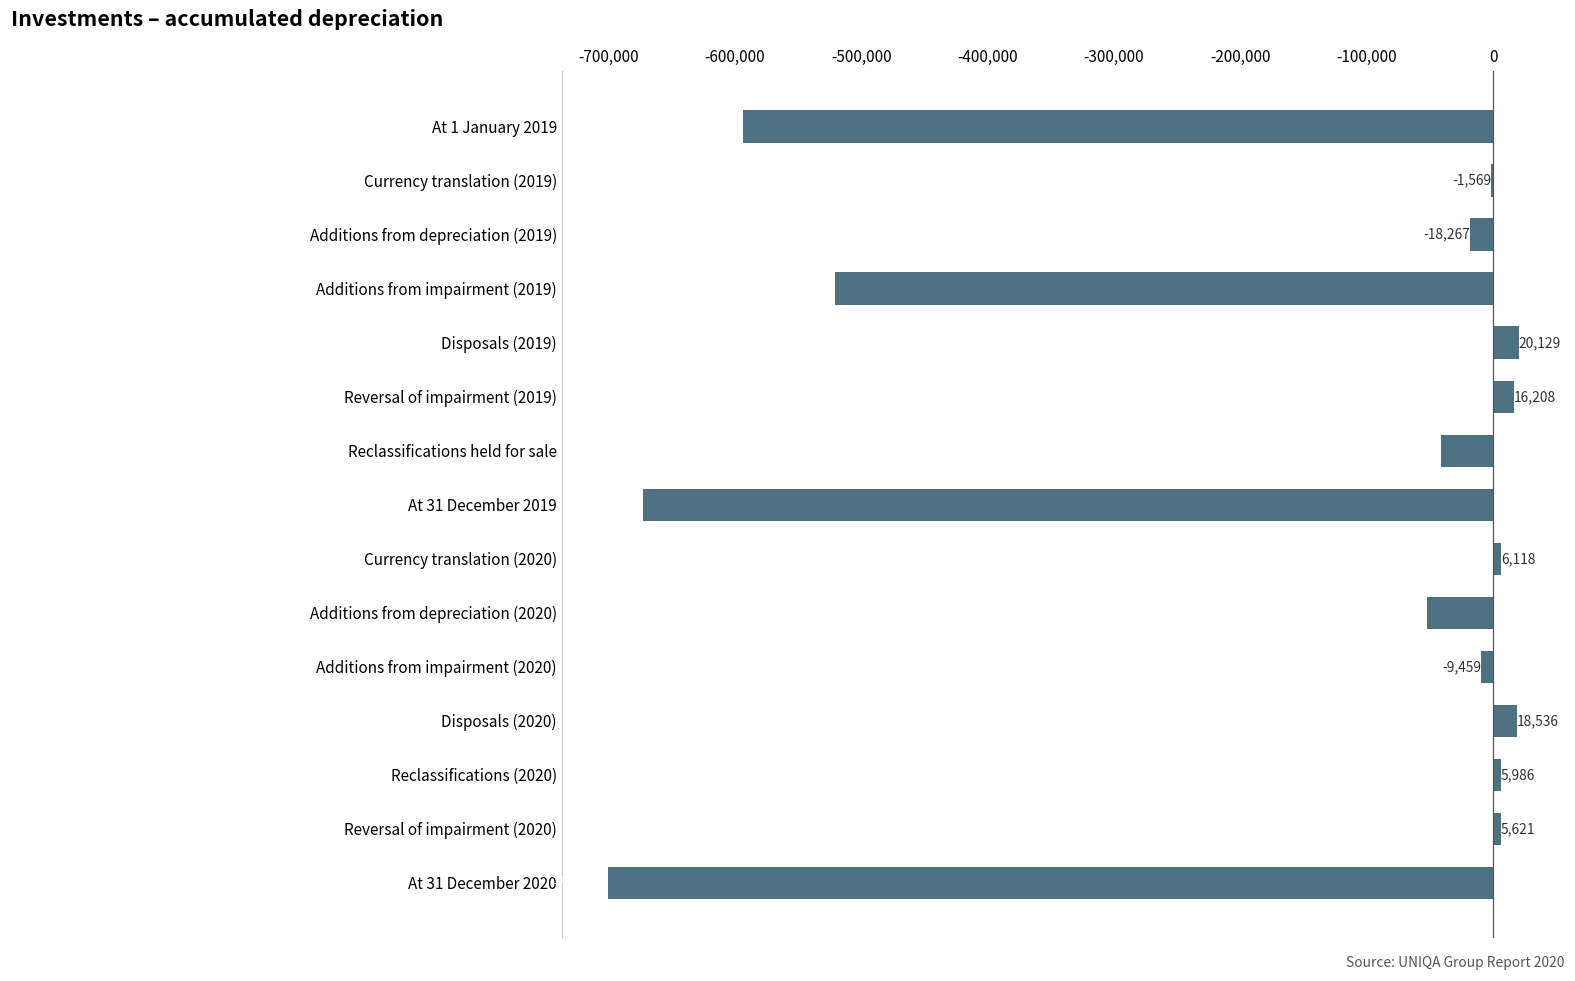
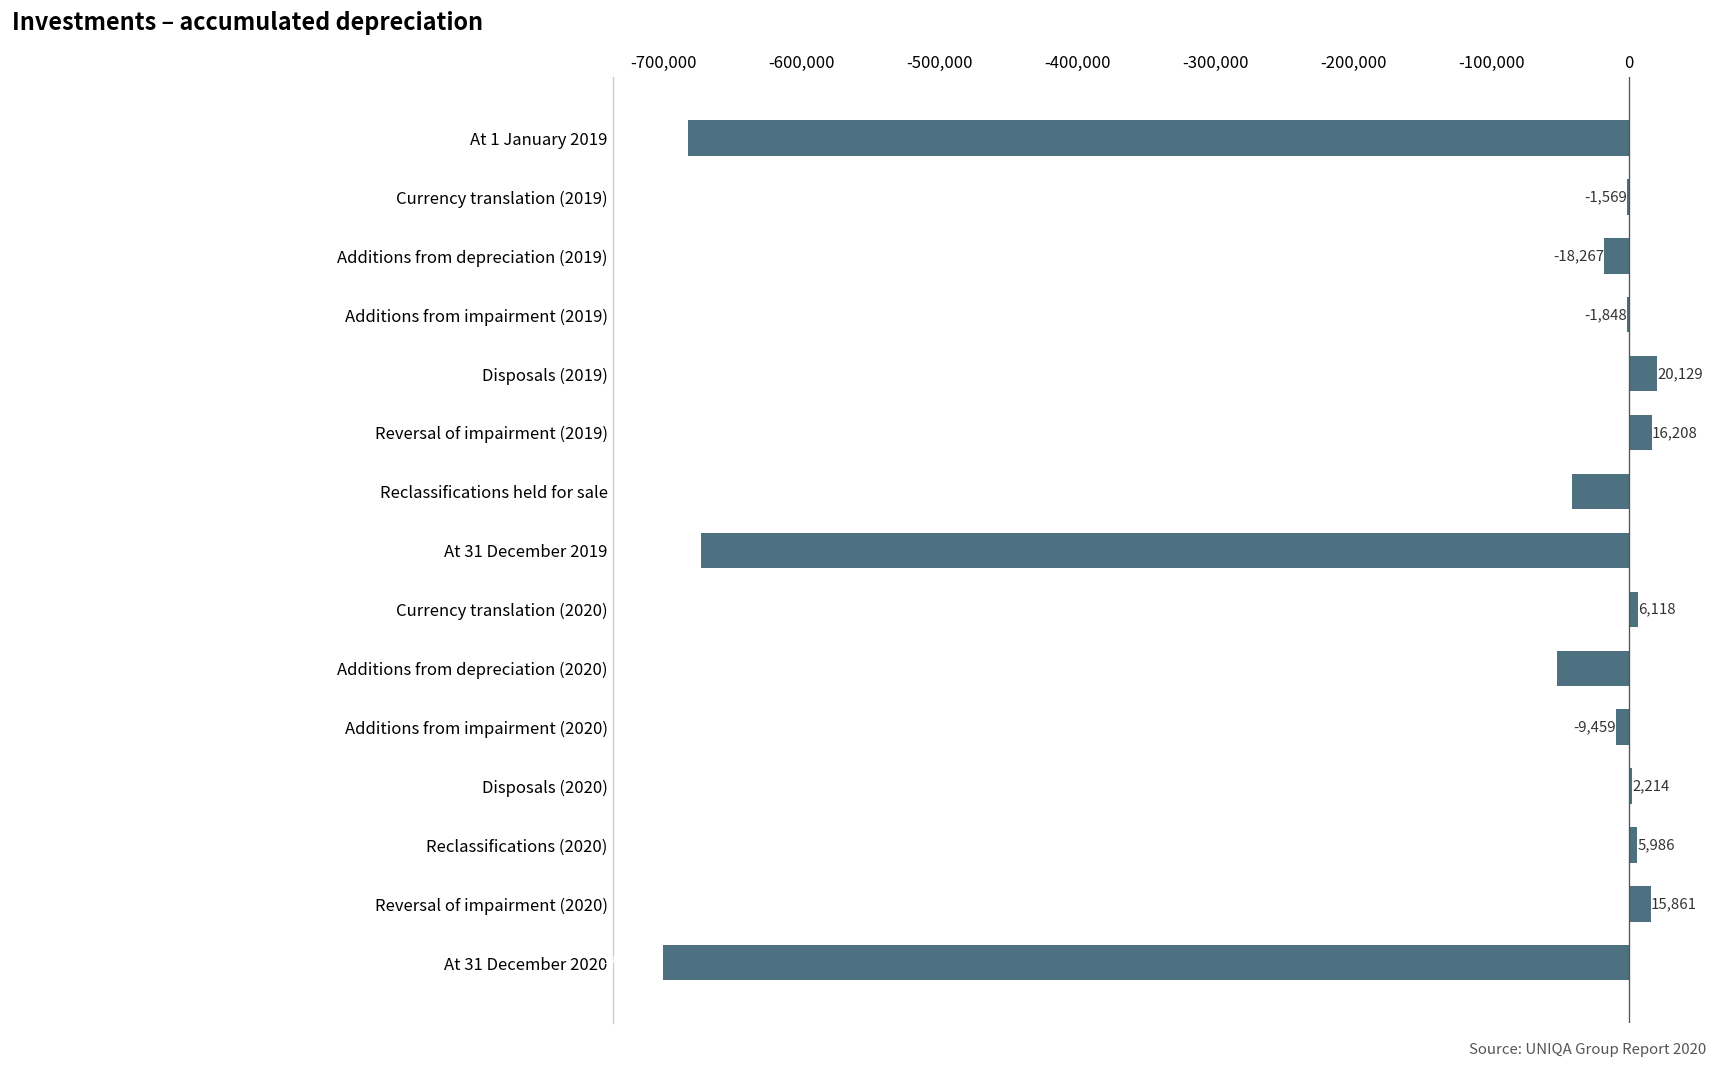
  {
-   "At 1 January 2019": "-594,000",
+   "At 1 January 2019": "-682,000",
    "Currency translation (2019)": "-1,569",
    "Additions from depreciation (2019)": "-18,267",
-   "Additions from impairment (2019)": "-521,000",
+   "Additions from impairment (2019)": "-2,000",
    "Disposals (2019)": "20,129",
    "Reversal of impairment (2019)": "16,208",
    "Currency translation (2020)": "6,118",
    "Additions from impairment (2020)": "-9,459",
-   "Disposals (2020)": "18,536",
+   "Disposals (2020)": "2,214",
    "Reclassifications (2020)": "5,986",
-   "Reversal of impairment (2020)": "5,621"
+   "Reversal of impairment (2020)": "15,861"
  }
